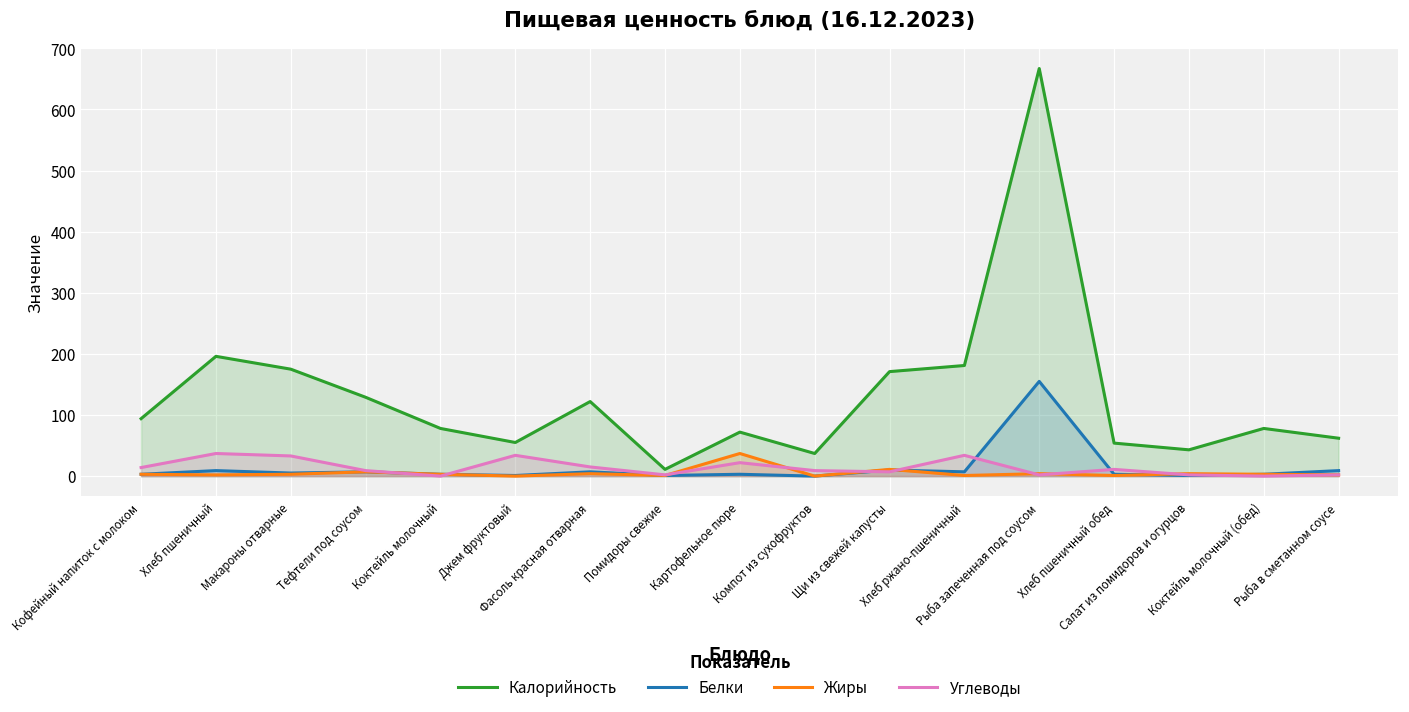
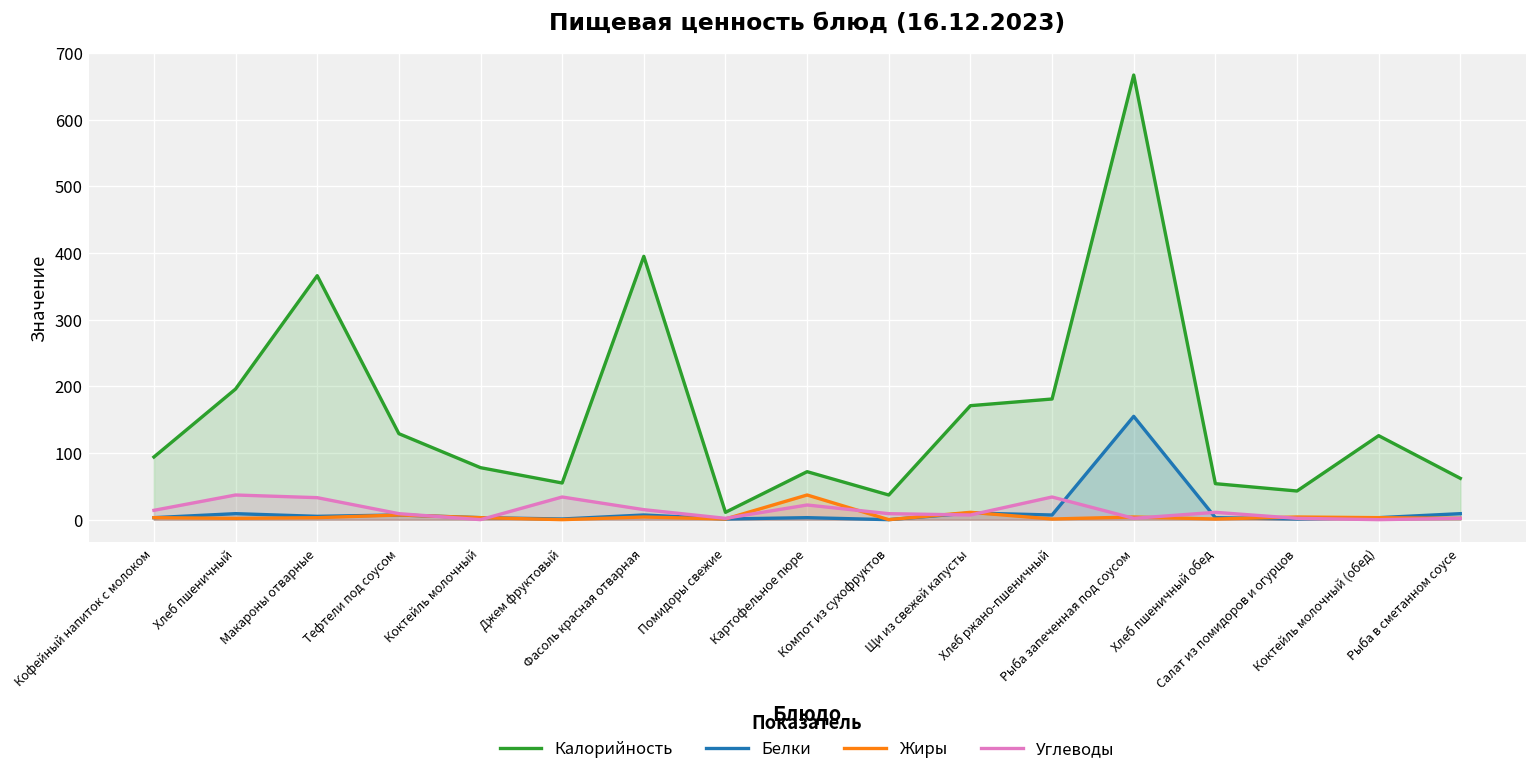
  {
    "Калорийность": {
      "Кофейный напиток с молоком": 90,
      "Хлеб пшеничный": 200,
-     "Макароны отварные": 180,
+     "Макароны отварные": 370,
      "Тефтели под соусом": 130,
      "Коктейль молочный": 80,
      "Джем фруктовый": 60,
-     "Фасоль красная отварная": 120,
+     "Фасоль красная отварная": 400,
      "Помидоры свежие": 10,
      "Картофельное пюре": 70,
      "Компот из сухофруктов": 40,
      "Щи из свежей капусты": 170,
      "Хлеб ржано-пшеничный": 180,
      "Рыба запеченная под соусом": 670,
      "Хлеб пшеничный обед": 50,
      "Салат из помидоров и огурцов": 40,
-     "Коктейль молочный (обед)": 80,
+     "Коктейль молочный (обед)": 130,
      "Рыба в сметанном соусе": 60
    },
    "Белки": {
      "Хлеб пшеничный": 10,
      "Картофельное пюре": 0,
      "Хлеб ржано-пшеничный": 10,
      "Рыба запеченная под соусом": 160,
      "Рыба в сметанном соусе": 10
    },
    "Жиры": {
      "Хлеб пшеничный": 0,
      "Картофельное пюре": 40,
      "Хлеб ржано-пшеничный": 0
    },
    "Углеводы": {
      "Кофейный напиток с молоком": 10,
      "Хлеб пшеничный": 40,
      "Макароны отварные": 30,
      "Джем фруктовый": 30,
      "Фасоль красная отварная": 20,
      "Картофельное пюре": 20,
      "Компот из сухофруктов": 10,
      "Хлеб ржано-пшеничный": 30,
      "Хлеб пшеничный обед": 10
    }
  }
